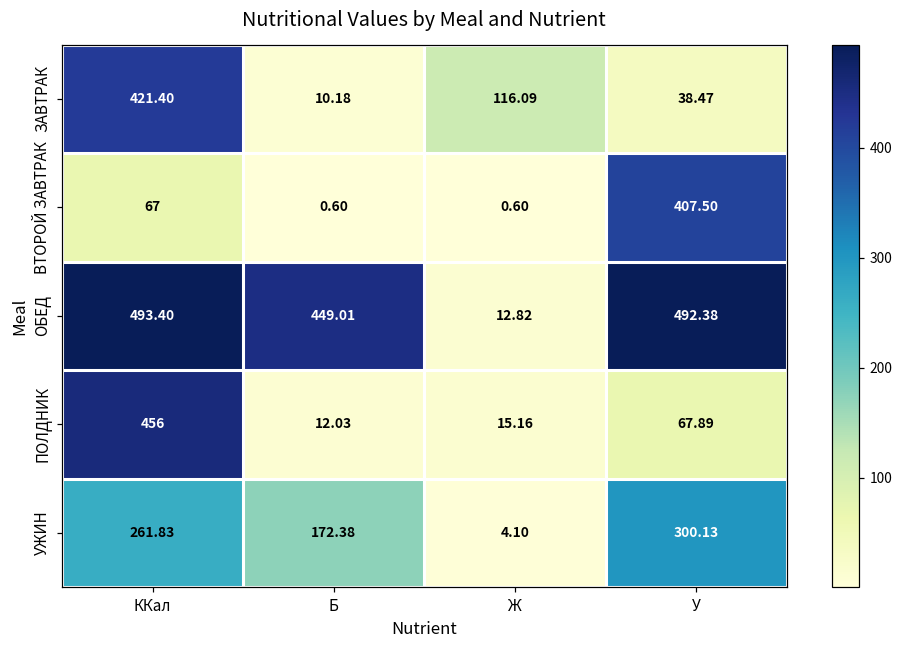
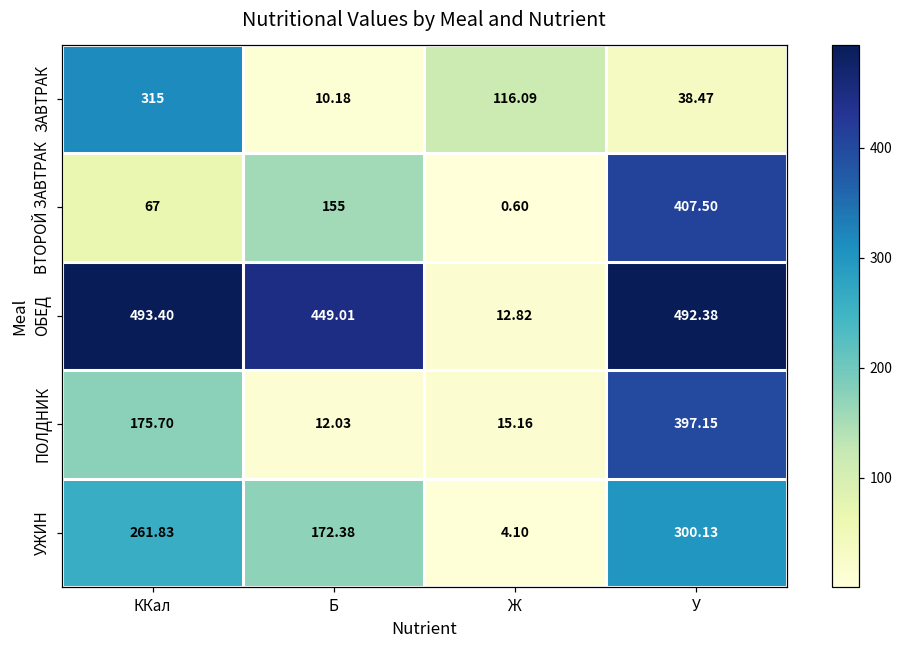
  {
    "ЗАВТРАК": {
-     "ККал": 421.40,
+     "ККал": 315,
      "Б": 10.18,
      "Ж": 116.09,
      "У": 38.47
    },
    "ВТОРОЙ ЗАВТРАК": {
      "ККал": 67,
-     "Б": 0.60,
+     "Б": 155,
      "Ж": 0.60,
      "У": 407.50
    },
    "ОБЕД": {
      "ККал": 493.40,
      "Б": 449.01,
      "Ж": 12.82,
      "У": 492.38
    },
    "ПОЛДНИК": {
-     "ККал": 456,
+     "ККал": 175.70,
      "Б": 12.03,
      "Ж": 15.16,
-     "У": 67.89
+     "У": 397.15
    },
    "УЖИН": {
      "ККал": 261.83,
      "Б": 172.38,
      "Ж": 4.10,
      "У": 300.13
    }
  }
